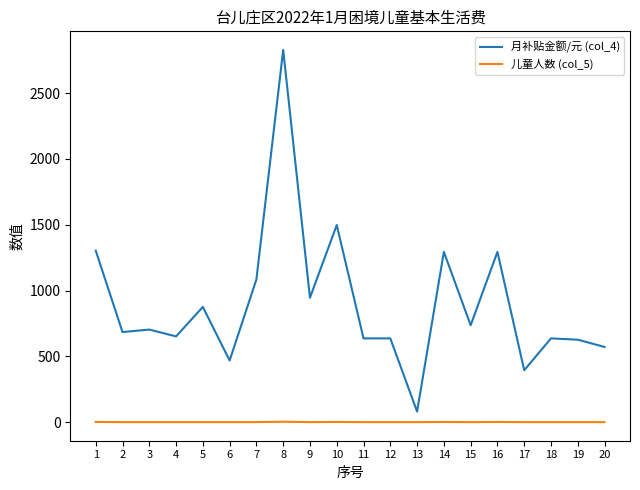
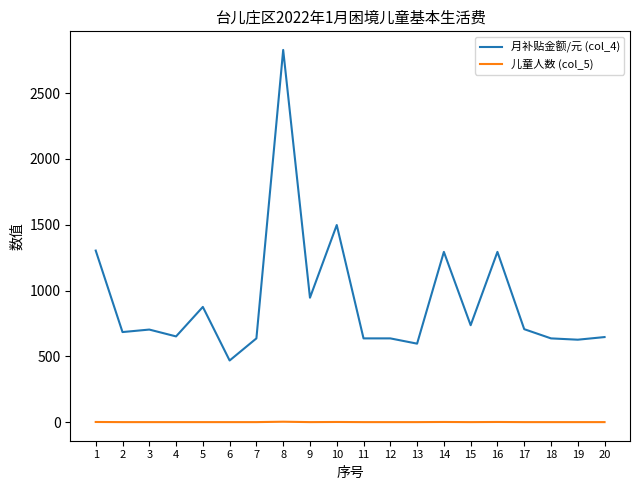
  {
    "月补贴金额/元 (col_4)": {
      "1": 1300,
      "2": 690,
      "3": 700,
      "4": 650,
      "5": 880,
      "6": 470,
-     "7": 1090,
+     "7": 640,
      "8": 2830,
      "9": 950,
      "10": 1500,
      "11": 640,
      "12": 640,
-     "13": 80,
+     "13": 600,
      "14": 1290,
      "15": 740,
      "16": 1290,
-     "17": 400,
+     "17": 710,
      "18": 640,
      "19": 630,
-     "20": 570
+     "20": 650
    },
    "儿童人数 (col_5)": {
      "1": 0,
      "2": 0,
      "3": 0,
      "4": 0,
      "5": 0,
      "6": 0,
      "7": 0,
      "8": 0,
      "9": 0,
      "10": 0,
      "11": 0,
      "12": 0,
      "13": 0,
      "14": 0,
      "15": 0,
      "16": 0,
      "17": 0,
      "18": 0,
      "19": 0,
      "20": 0
    }
  }
